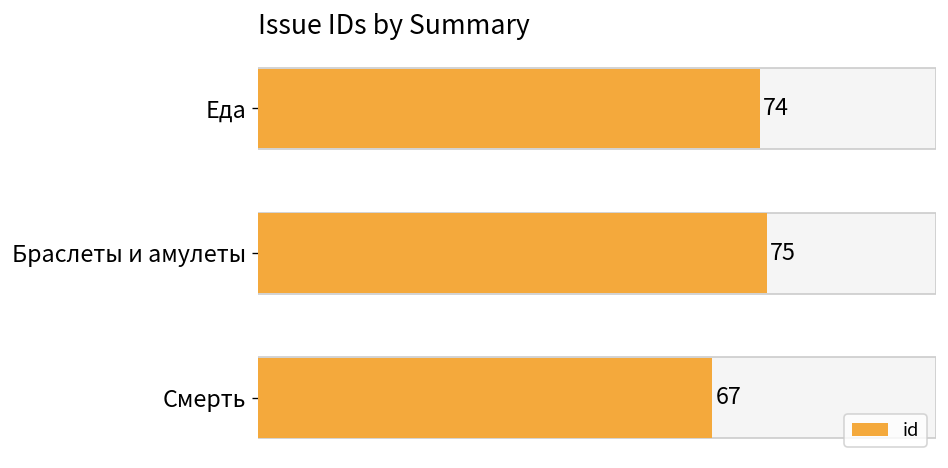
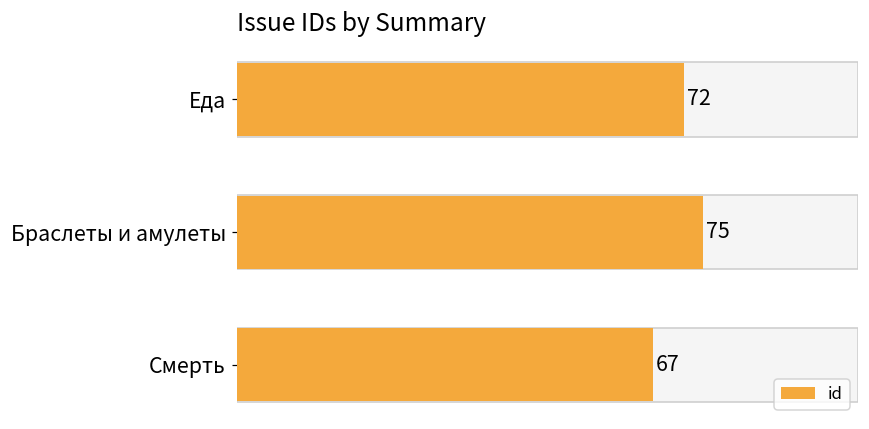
  {
-   "Еда": 74,
+   "Еда": 72,
    "Браслеты и амулеты": 75,
    "Смерть": 67
  }
